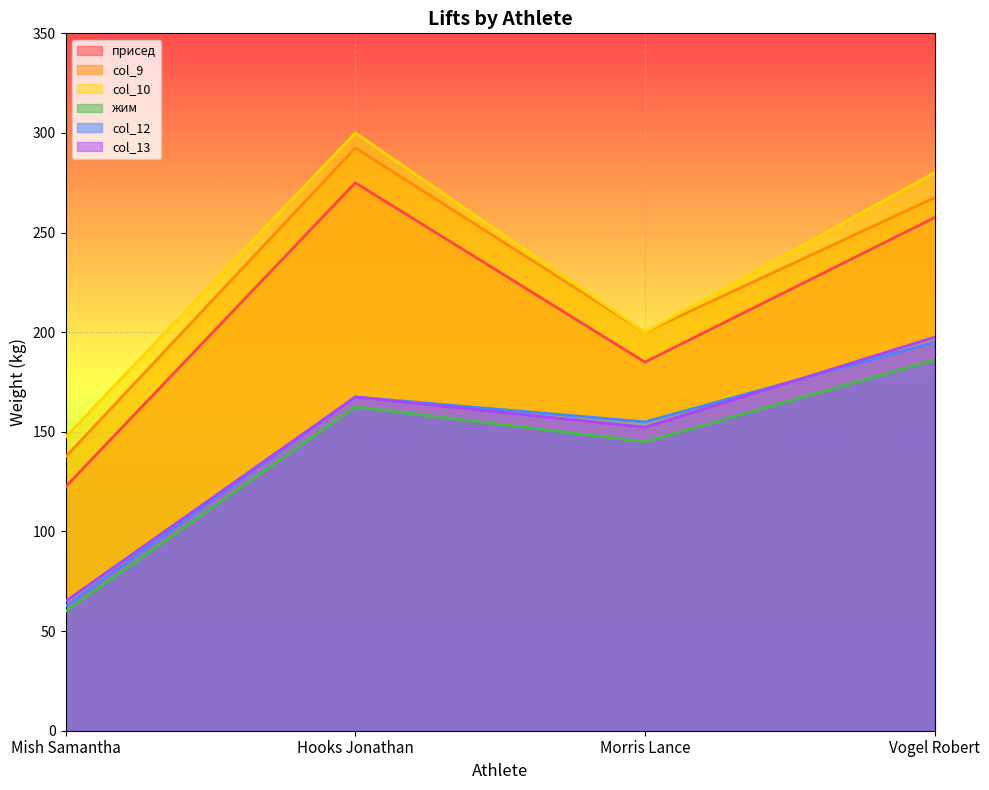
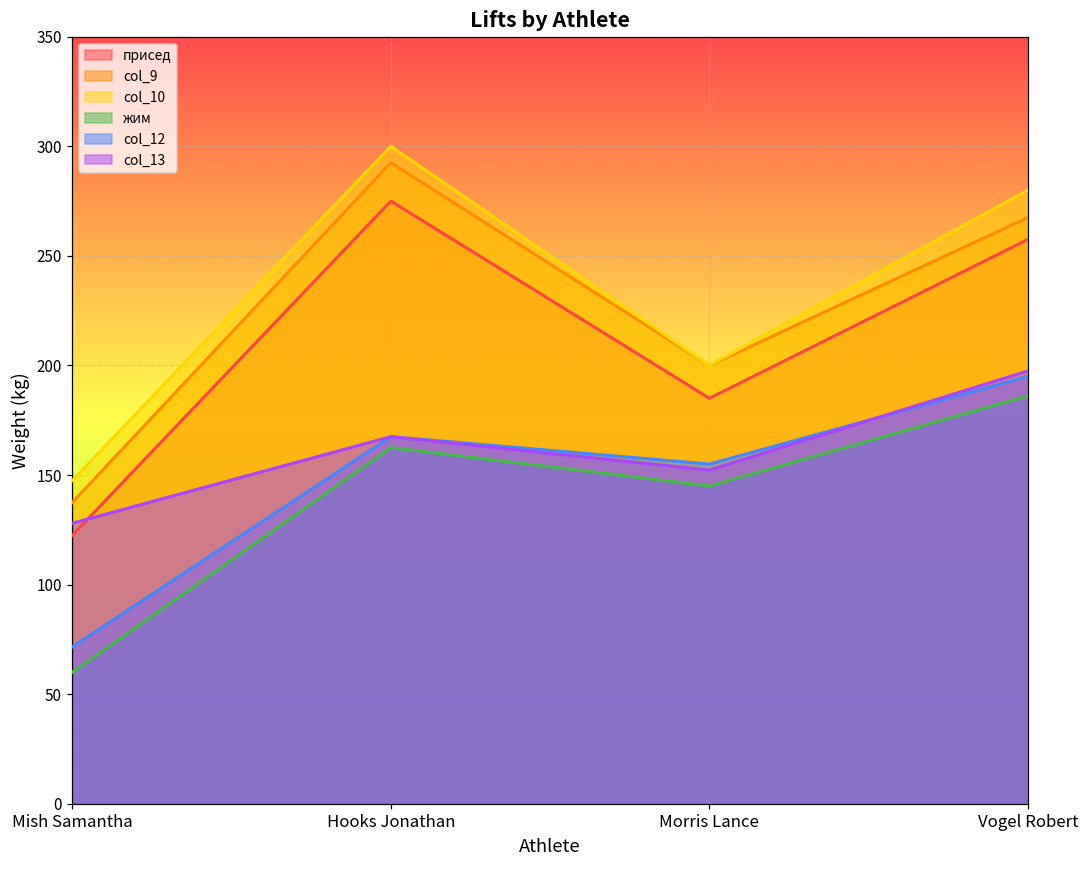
  {
    "присед": {
      "Mish Samantha": 123,
      "Hooks Jonathan": 275,
      "Morris Lance": 185,
      "Vogel Robert": 258
    },
    "жим": {
      "Mish Samantha": 60,
      "Hooks Jonathan": 163,
      "Morris Lance": 145,
      "Vogel Robert": 186
    },
    "col_12": {
-     "Mish Samantha": 63,
+     "Mish Samantha": 72,
      "Morris Lance": 155,
      "Vogel Robert": 195
    },
    "col_13": {
-     "Mish Samantha": 65,
+     "Mish Samantha": 128,
      "Morris Lance": 152,
      "Vogel Robert": 198
    }
  }
